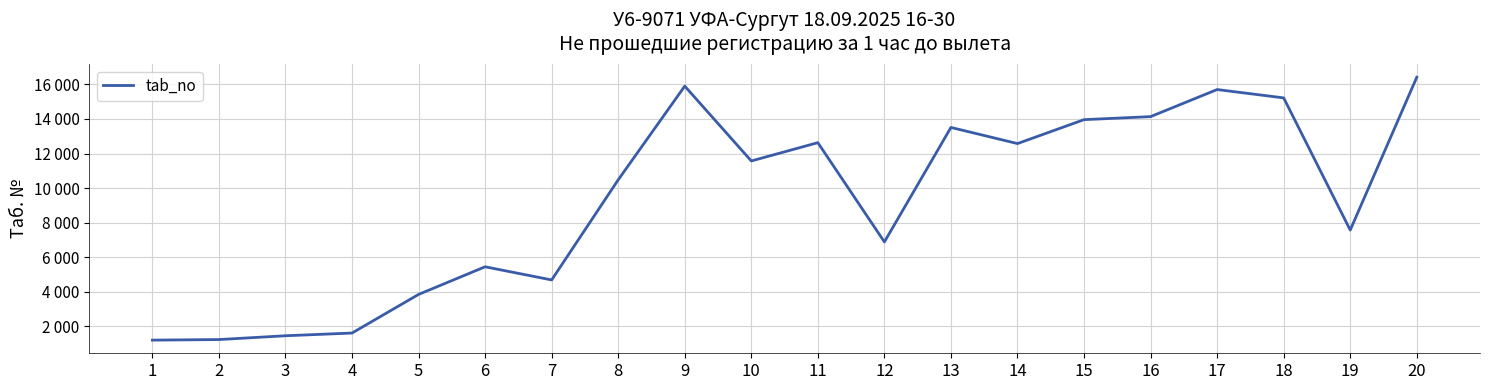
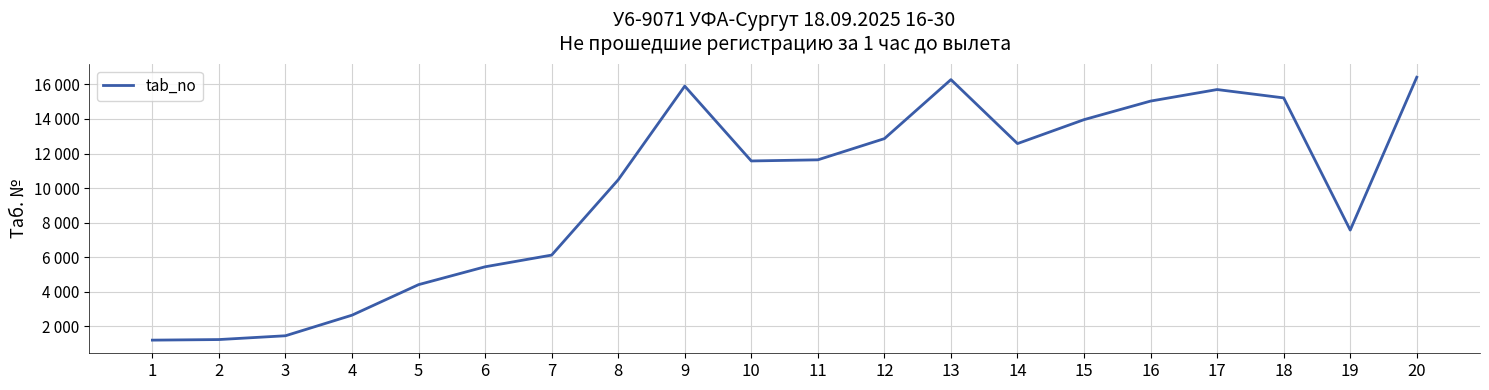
  {
    "1": 1200,
    "2": 1200,
    "3": 1500,
-   "4": 1600,
-   "5": 3900,
+   "4": 2700,
+   "5": 4400,
    "6": 5500,
-   "7": 4700,
+   "7": 6100,
    "8": 10500,
    "9": 15900,
    "10": 11600,
-   "11": 12600,
-   "12": 6900,
-   "13": 13500,
+   "11": 11600,
+   "12": 12900,
+   "13": 16300,
    "14": 12600,
    "15": 14000,
-   "16": 14100,
+   "16": 15000,
    "17": 15700,
    "18": 15200,
    "19": 7600,
    "20": 16400
  }
